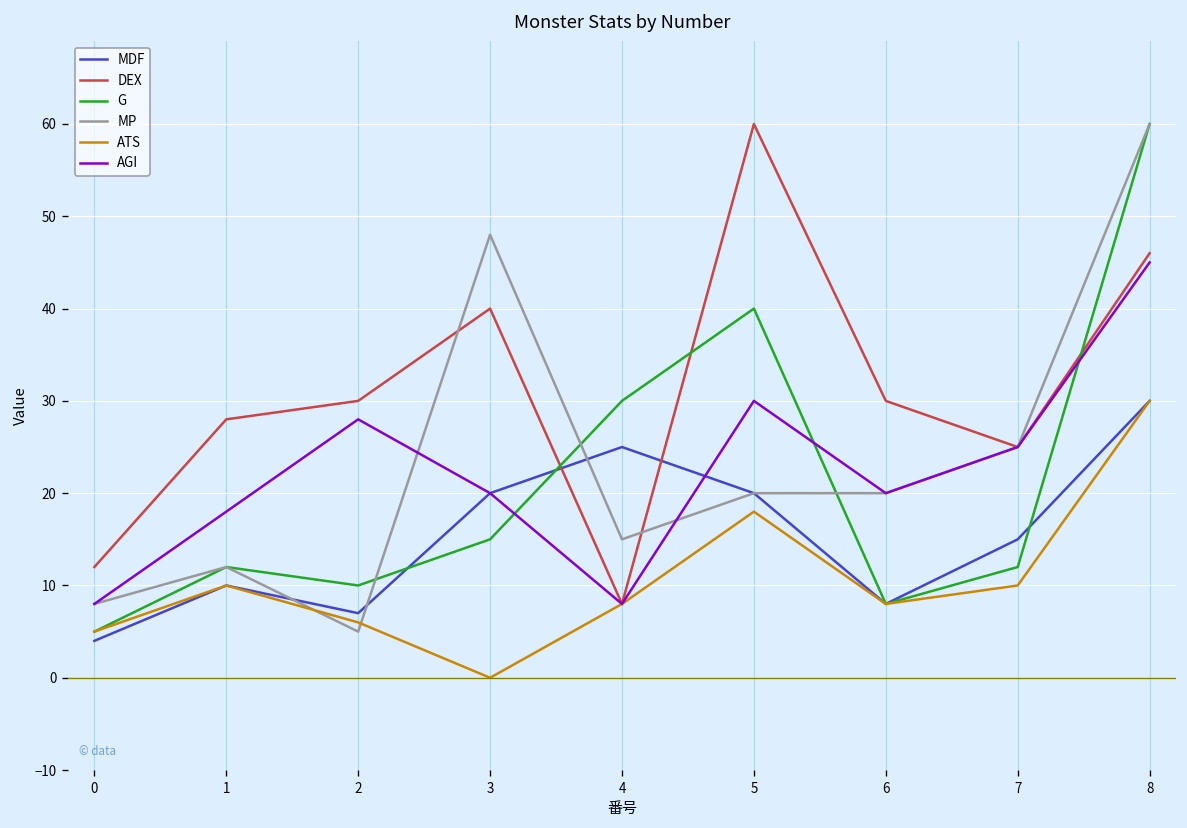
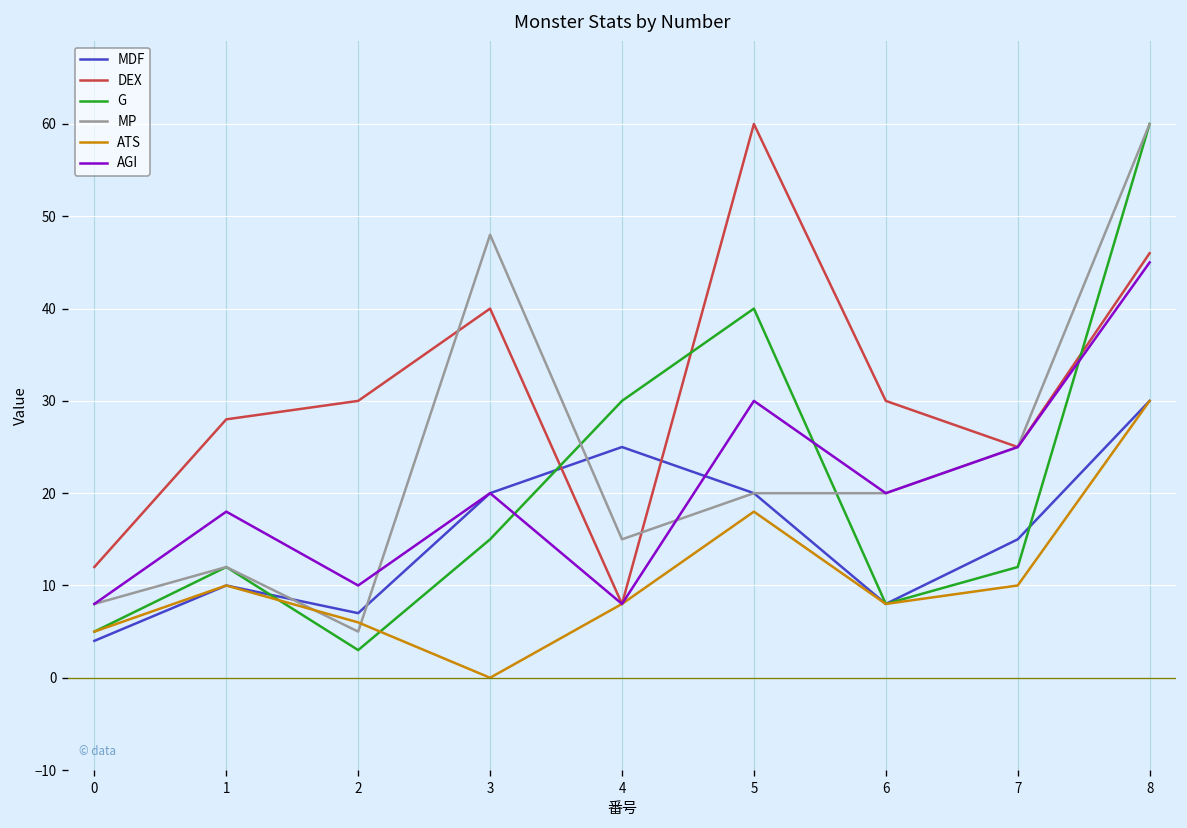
  {
    "MDF": {
      "0": 4,
      "2": 7,
      "4": 25,
      "7": 15
    },
    "DEX": {
      "0": 12,
      "1": 28,
      "2": 30,
      "3": 40,
      "5": 60,
      "6": 30,
      "8": 46
    },
    "G": {
-     "2": 10,
+     "2": 3,
      "3": 15,
      "4": 30,
      "5": 40,
      "7": 12
    },
    "MP": {
      "2": 5,
      "3": 48,
      "4": 15
    },
    "ATS": {
      "2": 6,
      "3": 0,
      "5": 18,
      "7": 10
    },
    "AGI": {
      "1": 18,
-     "2": 28,
+     "2": 10,
      "5": 30,
      "8": 45
    }
  }
